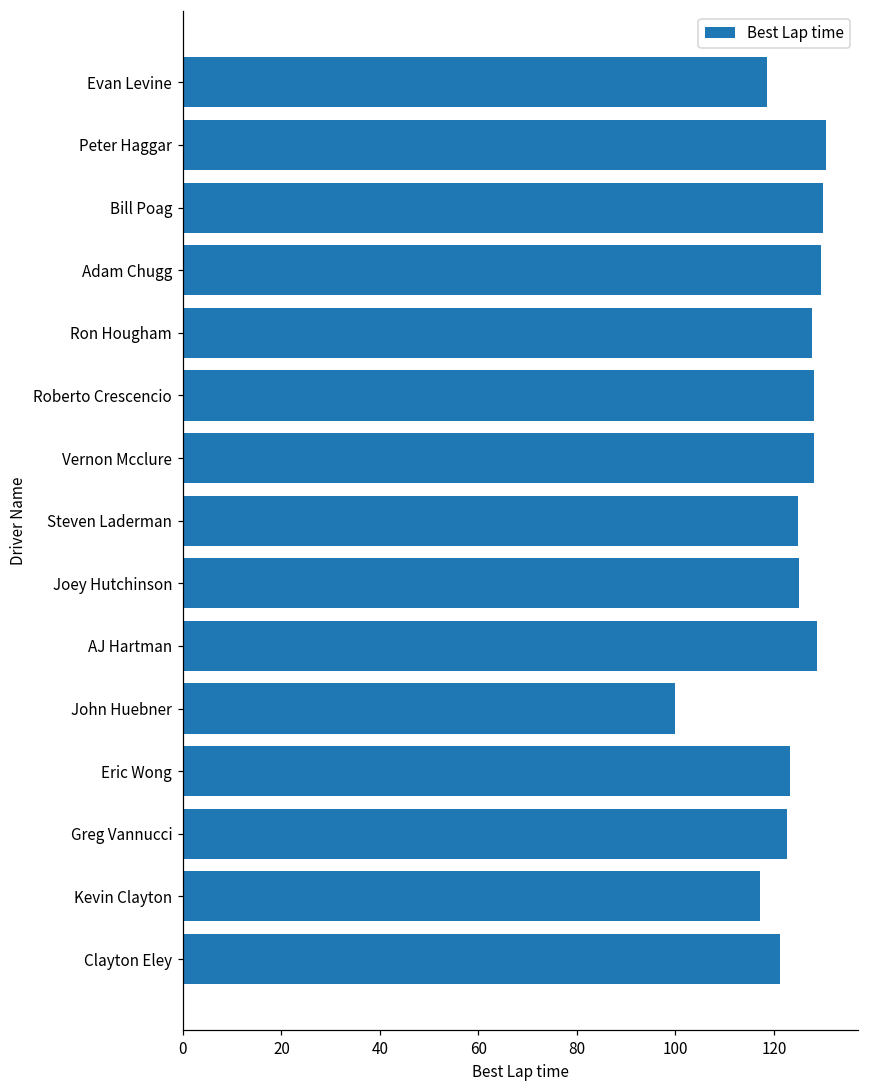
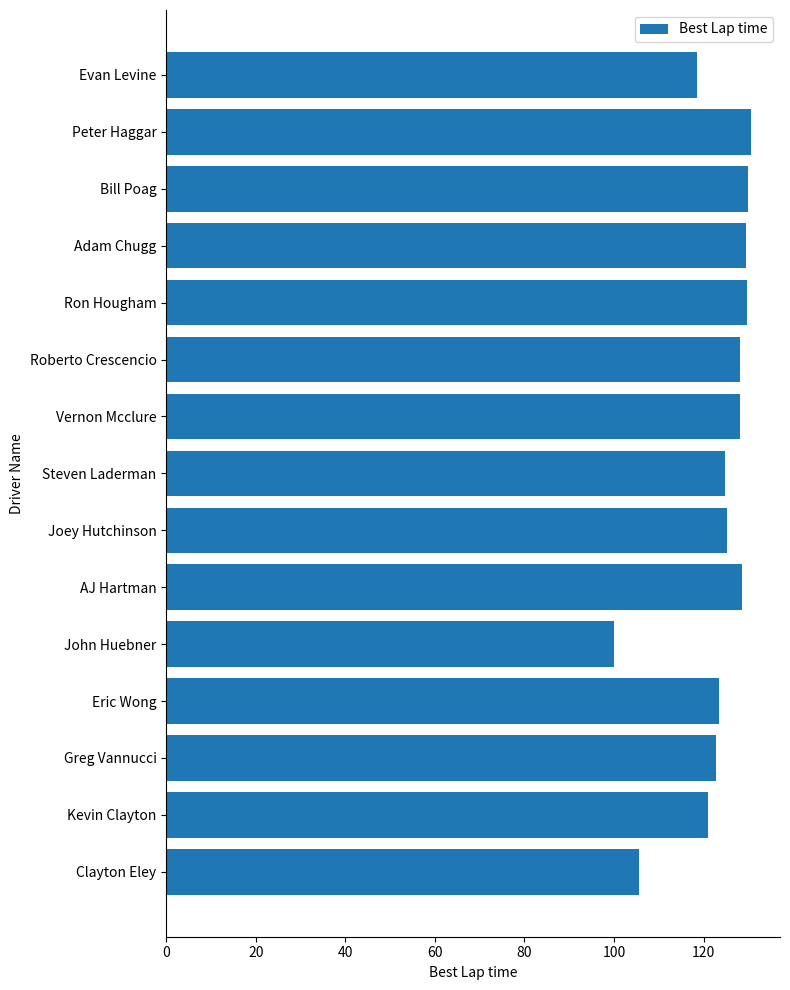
  {
    "Evan Levine": 119,
    "Peter Haggar": 131,
    "Bill Poag": 130,
    "Adam Chugg": 130,
-   "Ron Hougham": 128,
+   "Ron Hougham": 130,
    "Roberto Crescencio": 128,
    "Vernon Mcclure": 128,
    "Steven Laderman": 125,
    "Joey Hutchinson": 125,
    "AJ Hartman": 129,
    "John Huebner": 100,
    "Eric Wong": 123,
    "Greg Vannucci": 123,
-   "Kevin Clayton": 117,
-   "Clayton Eley": 121
+   "Kevin Clayton": 121,
+   "Clayton Eley": 106
  }
